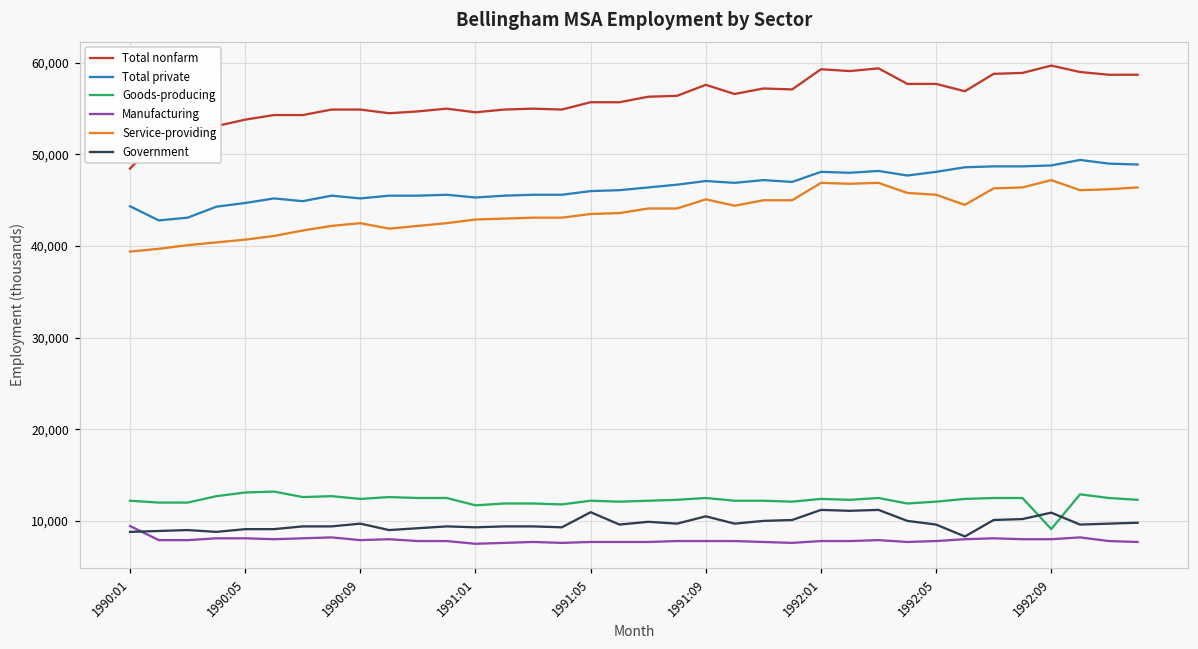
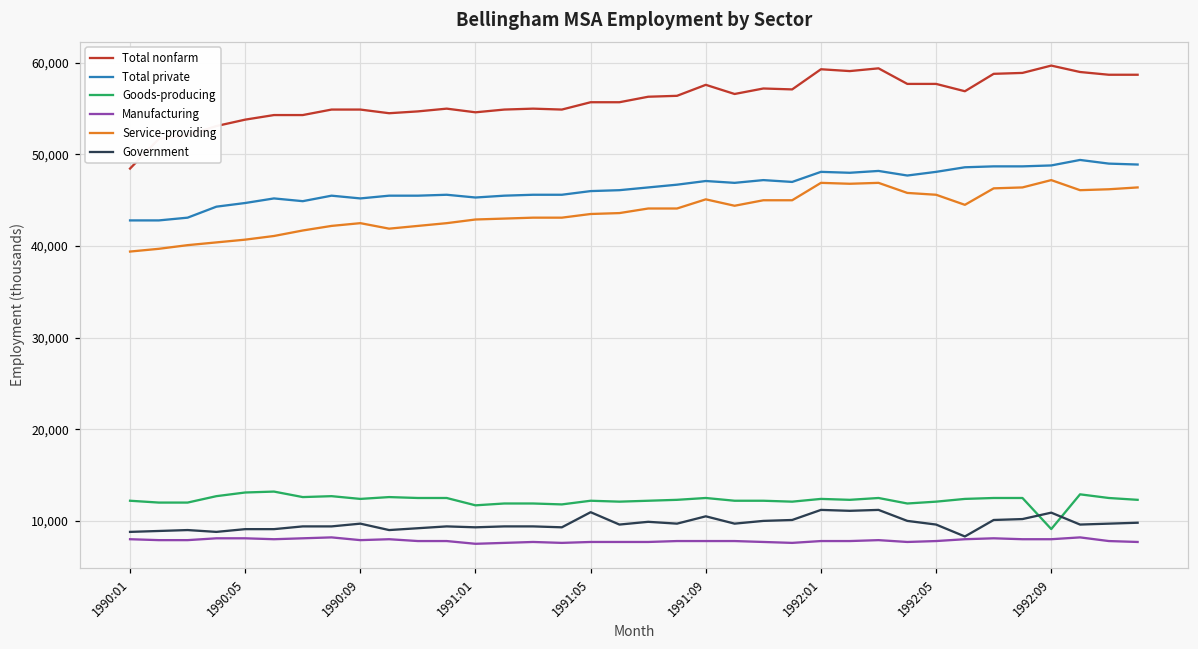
  {
    "Total nonfarm": {
      "1990:01": "48,000",
      "1990:05": "54,000",
      "1990:09": "55,000",
      "1991:01": "55,000",
      "1991:05": "56,000",
      "1991:09": "58,000",
      "1992:01": "59,000",
      "1992:05": "58,000",
      "1992:09": "60,000"
    },
    "Total private": {
-     "1990:01": "44,000",
+     "1990:01": "43,000",
      "1990:05": "45,000",
      "1990:09": "45,000",
      "1991:01": "45,000",
      "1991:05": "46,000",
      "1991:09": "47,000",
      "1992:01": "48,000",
      "1992:05": "48,000",
      "1992:09": "49,000"
    },
    "Goods-producing": {
      "1990:01": "12,000",
      "1990:05": "13,000",
      "1990:09": "12,000",
      "1991:01": "12,000",
      "1991:05": "12,000",
      "1991:09": "13,000",
      "1992:01": "12,000",
      "1992:05": "12,000",
      "1992:09": "9,000"
    },
    "Manufacturing": {
-     "1990:01": "9,000",
+     "1990:01": "8,000",
      "1990:05": "8,000",
      "1990:09": "8,000",
      "1991:01": "8,000",
      "1991:05": "8,000",
      "1991:09": "8,000",
      "1992:01": "8,000",
      "1992:05": "8,000",
      "1992:09": "8,000"
    },
    "Service-providing": {
      "1990:01": "39,000",
      "1990:05": "41,000",
      "1990:09": "43,000",
      "1991:01": "43,000",
      "1991:05": "44,000",
      "1991:09": "45,000",
      "1992:01": "47,000",
      "1992:05": "46,000",
      "1992:09": "47,000"
    },
    "Government": {
      "1990:01": "9,000",
      "1990:05": "9,000",
      "1990:09": "10,000",
      "1991:01": "9,000",
      "1991:05": "11,000",
      "1991:09": "11,000",
      "1992:01": "11,000",
      "1992:05": "10,000",
      "1992:09": "11,000"
    }
  }
